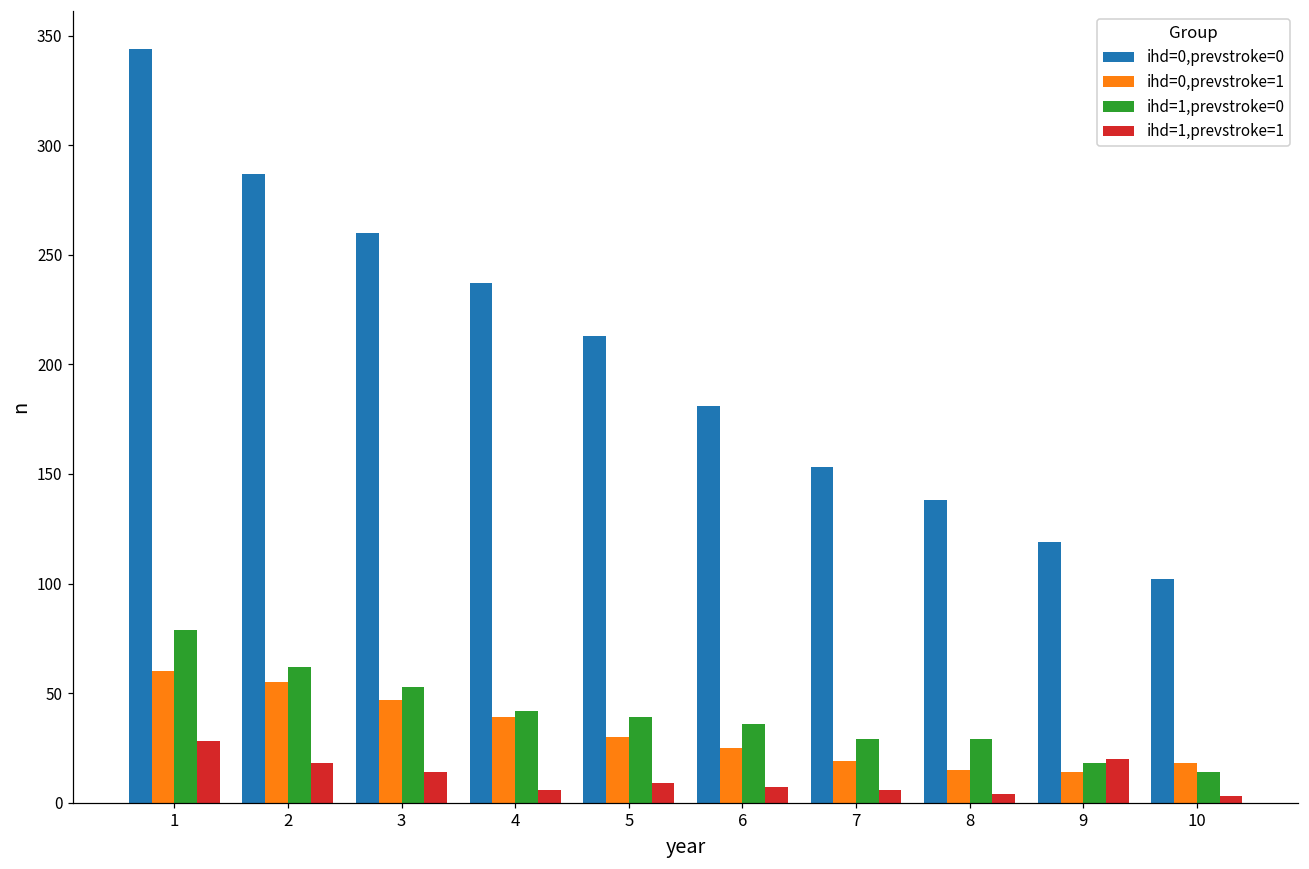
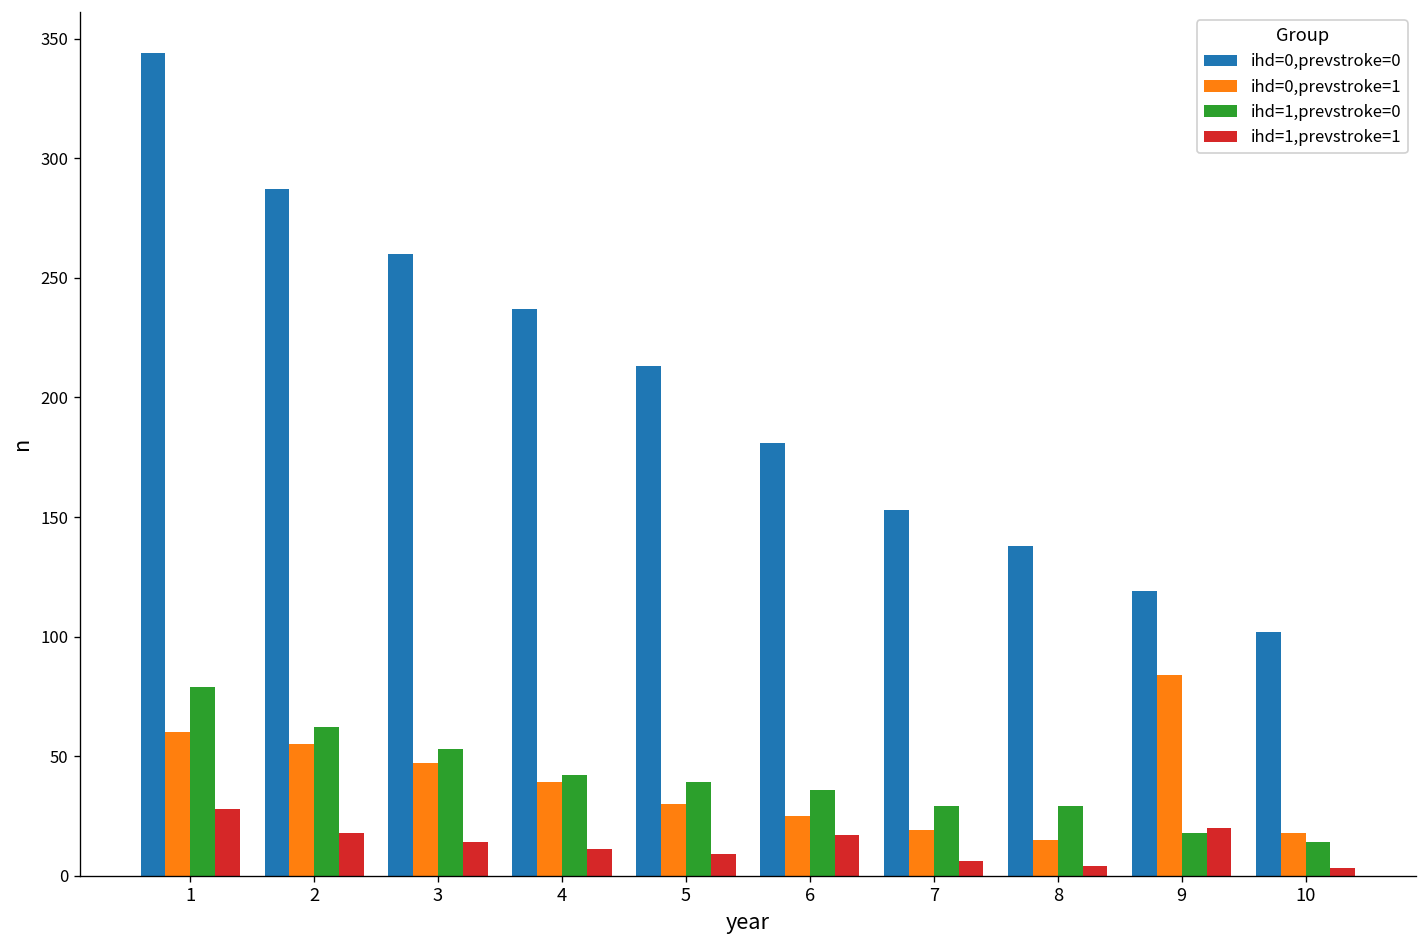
  {
    "ihd=0,prevstroke=0": {
      "1": 344,
      "2": 287,
      "3": 260,
      "4": 237,
      "5": 213,
      "6": 181,
      "7": 153,
      "8": 138,
      "9": 119,
      "10": 102
    },
    "ihd=0,prevstroke=1": {
      "1": 60,
      "2": 55,
      "3": 47,
      "4": 39,
      "5": 30,
      "6": 25,
      "7": 19,
      "8": 15,
-     "9": 14,
+     "9": 84,
      "10": 18
    },
    "ihd=1,prevstroke=0": {
      "1": 79,
      "2": 62,
      "3": 53,
      "4": 42,
      "5": 39,
      "6": 36,
      "7": 29,
      "8": 29,
      "9": 18,
      "10": 14
    },
    "ihd=1,prevstroke=1": {
      "1": 28,
      "2": 18,
      "3": 14,
-     "4": 6,
+     "4": 11,
      "5": 9,
-     "6": 7,
+     "6": 17,
      "7": 6,
      "8": 4,
      "9": 20,
      "10": 3
    }
  }
